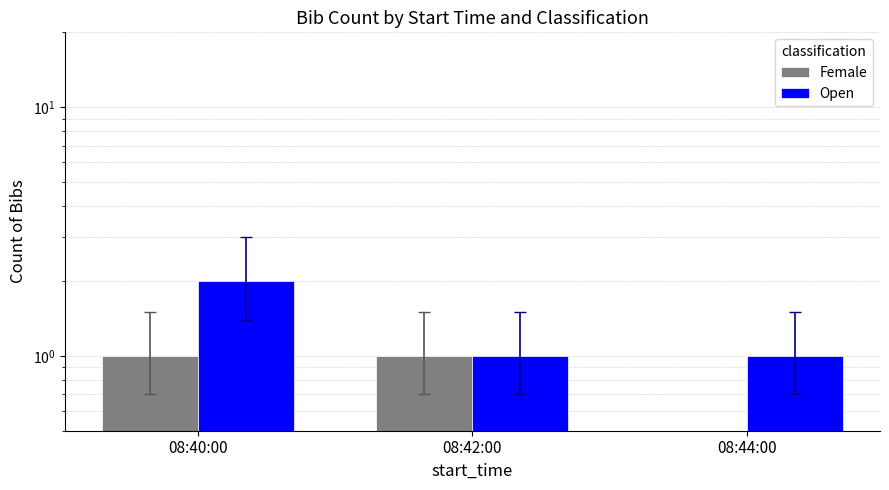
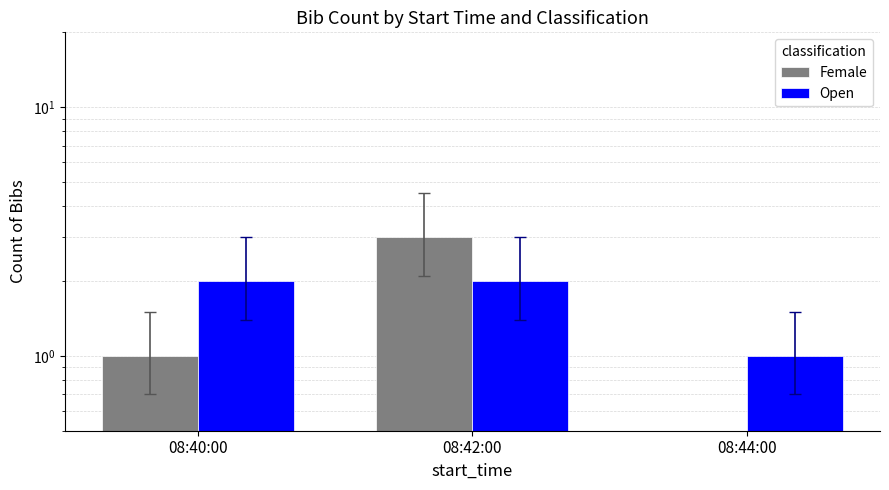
  {
    "Female": {
      "08:40:00": 1,
-     "08:42:00": 1
+     "08:42:00": 3
    },
    "Open": {
      "08:40:00": 2,
-     "08:42:00": 1,
+     "08:42:00": 2,
      "08:44:00": 1
    }
  }
